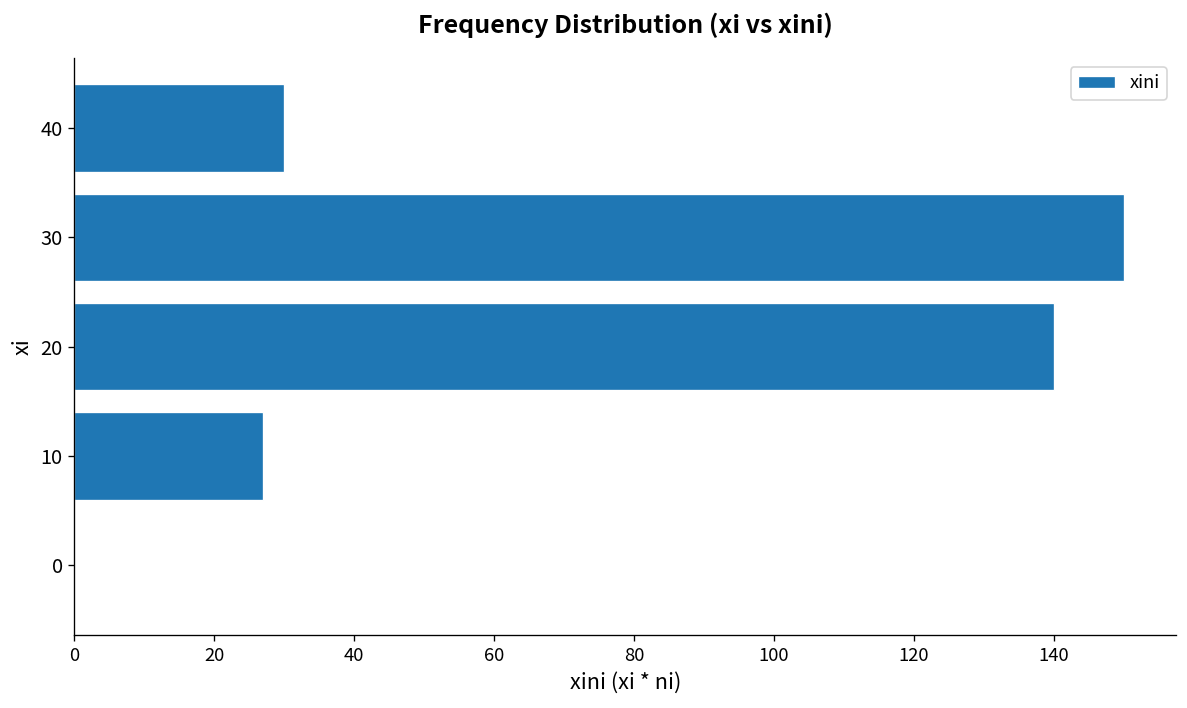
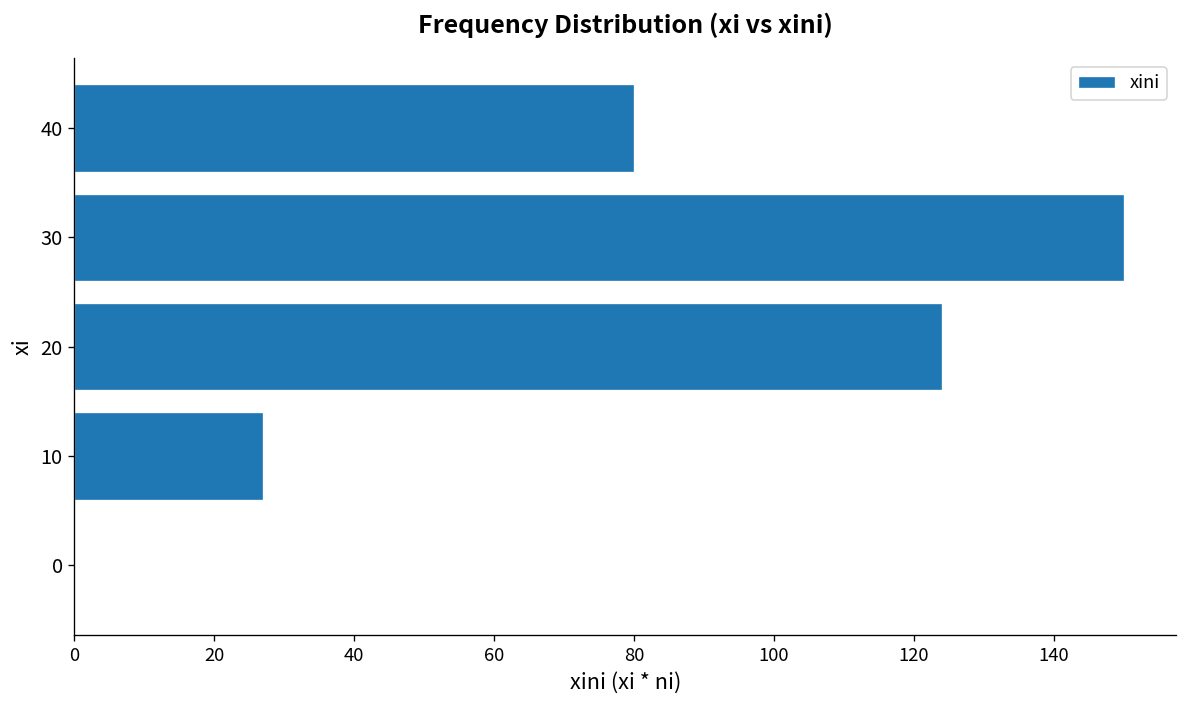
  {
-   "40": 30,
+   "40": 80,
    "30": 150,
-   "20": 140,
+   "20": 124,
    "10": 27,
    "0": 0
  }
